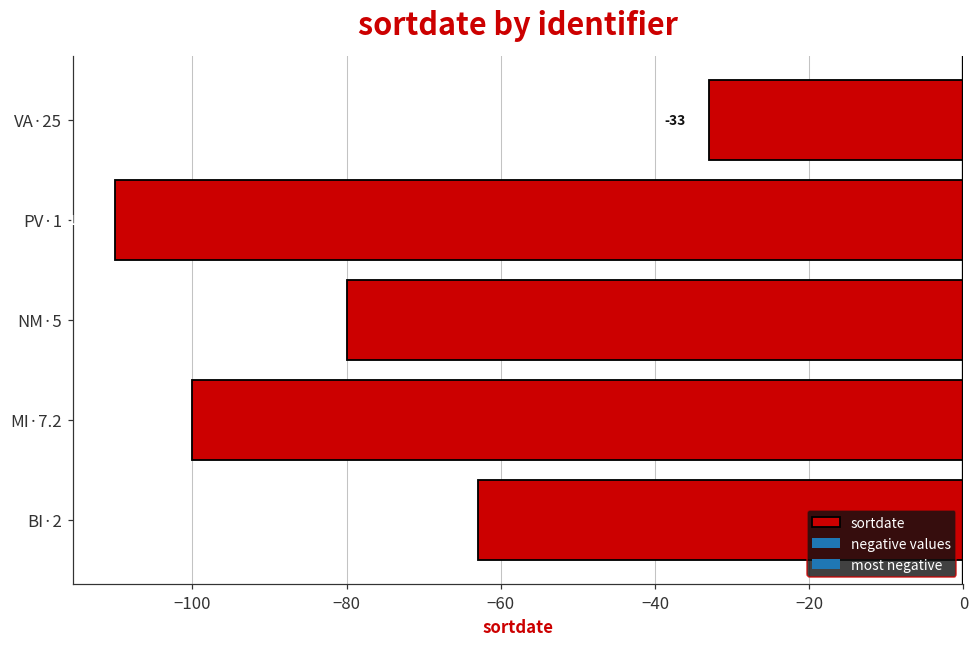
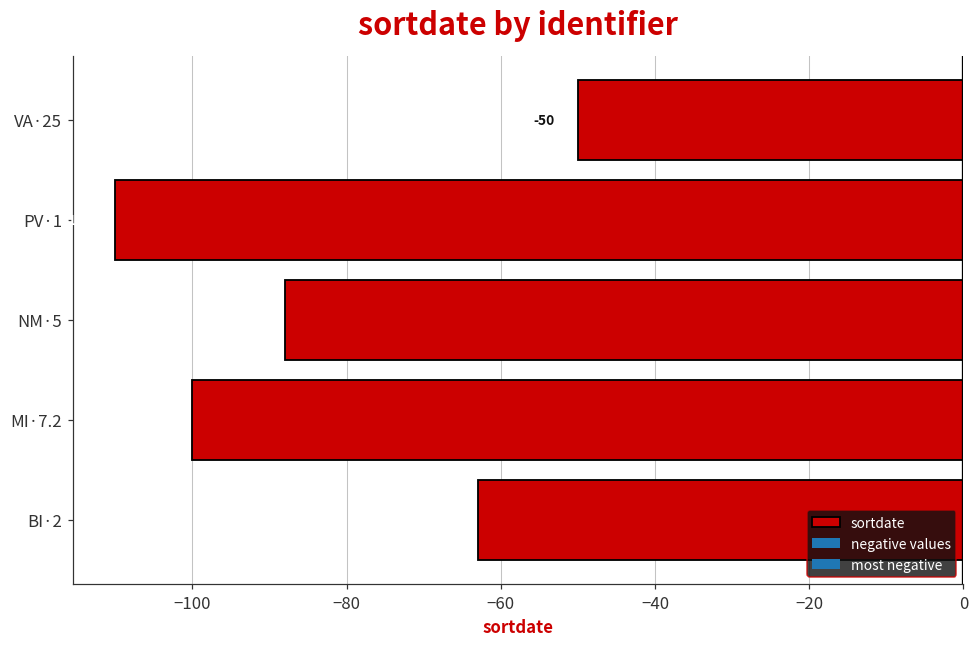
  {
-   "VA·25": -33,
-   "NM·5": -80
+   "VA·25": -50,
+   "NM·5": -88
  }
